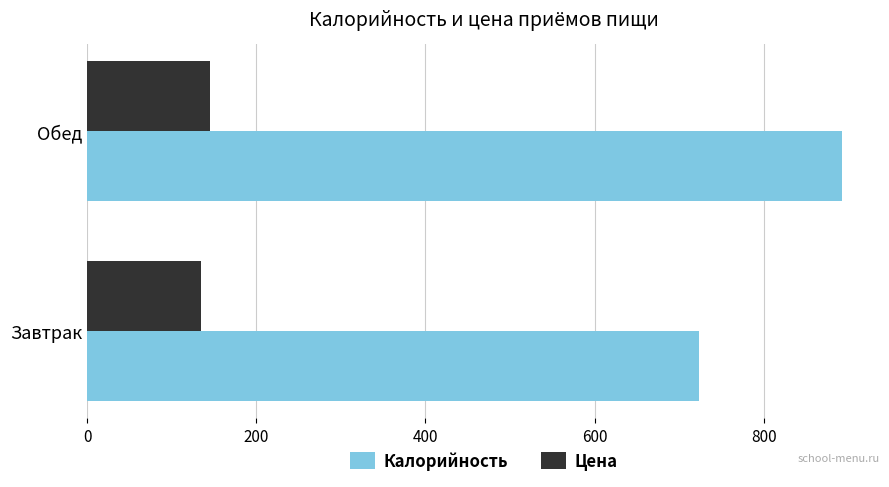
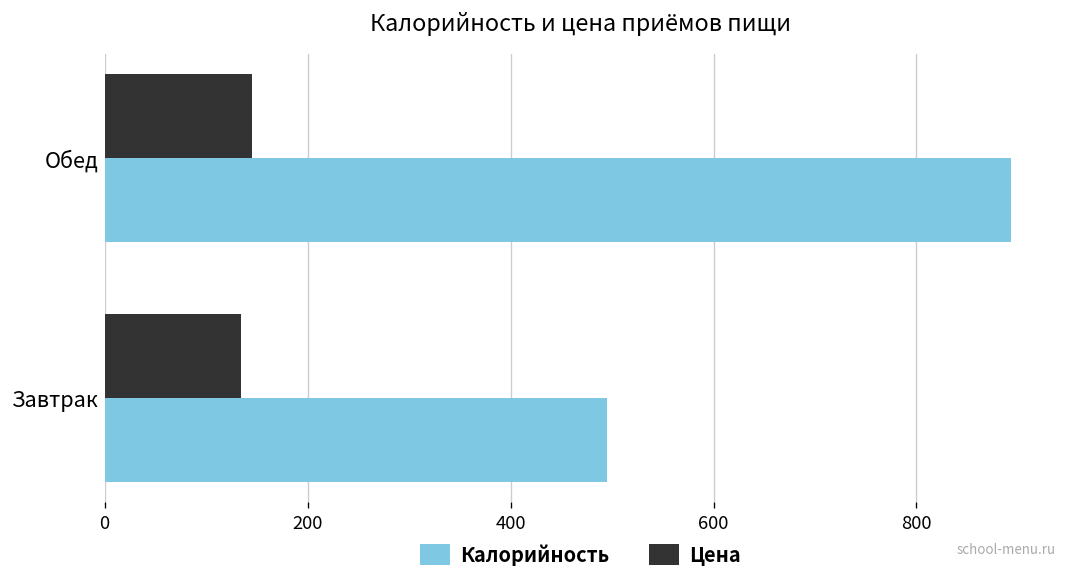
  {
    "Калорийность": {
      "Обед": 890,
-     "Завтрак": 720
+     "Завтрак": 500
    },
    "Цена": {
      "Обед": 150,
      "Завтрак": 130
    }
  }
